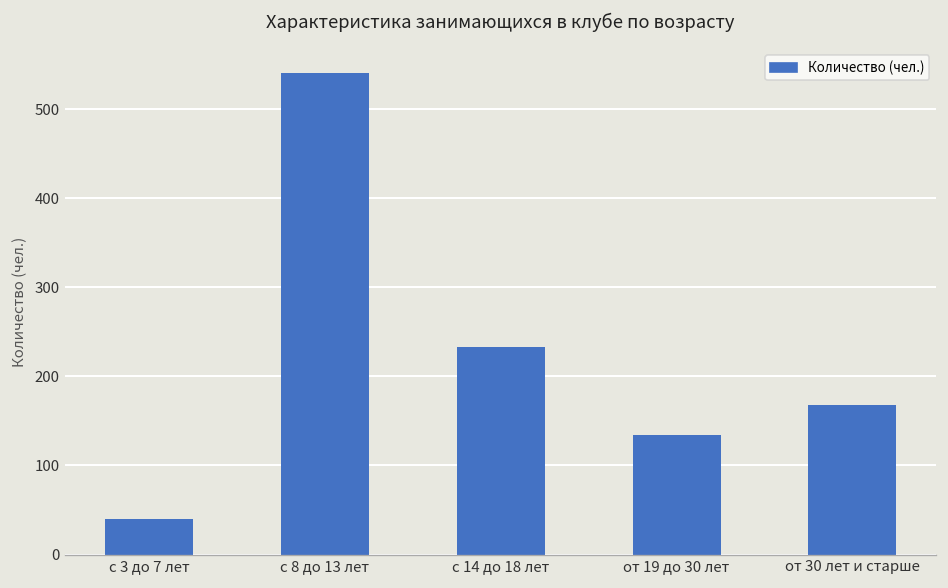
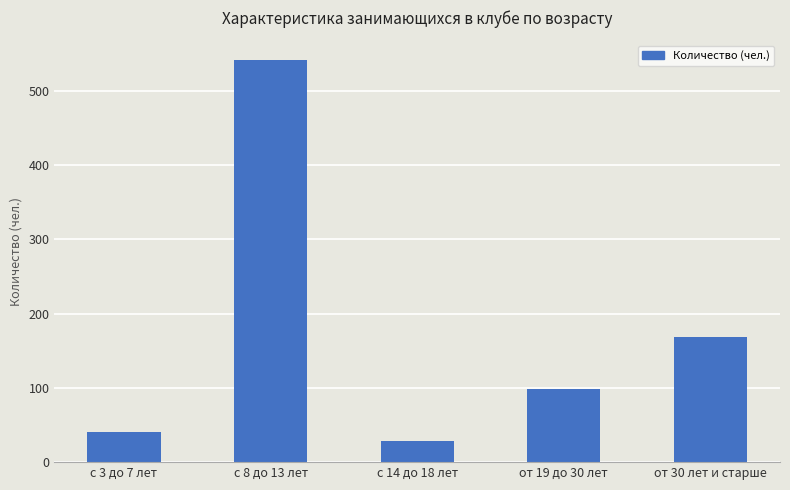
  {
    "с 3 до 7 лет": 40,
    "с 8 до 13 лет": 540,
-   "с 14 до 18 лет": 230,
-   "от 19 до 30 лет": 130,
+   "с 14 до 18 лет": 30,
+   "от 19 до 30 лет": 100,
    "от 30 лет и старше": 170
  }
